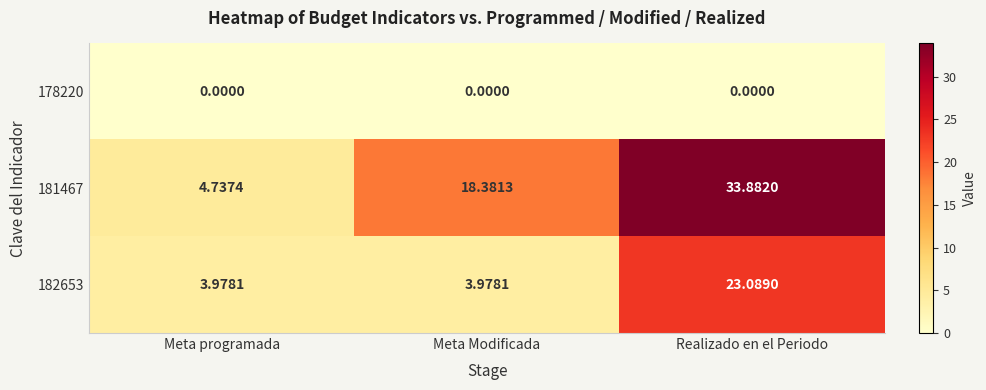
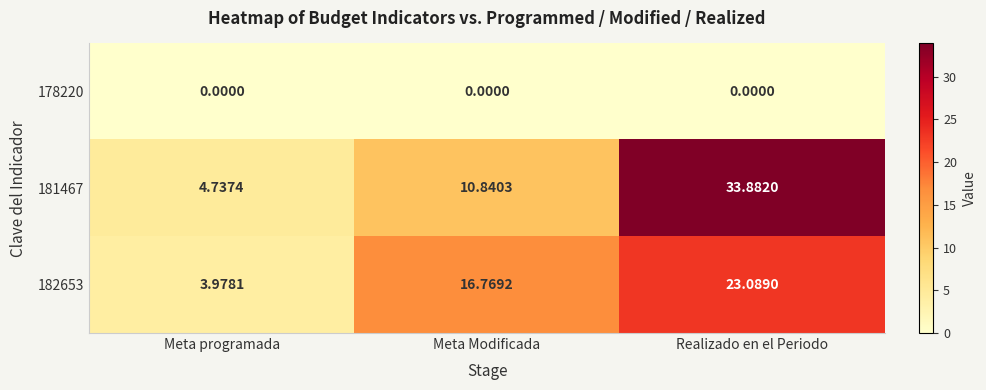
  {
    "178220": {
      "Meta programada": 0.0000,
      "Meta Modificada": 0.0000,
      "Realizado en el Periodo": 0.0000
    },
    "181467": {
      "Meta programada": 4.7374,
-     "Meta Modificada": 18.3813,
+     "Meta Modificada": 10.8403,
      "Realizado en el Periodo": 33.8820
    },
    "182653": {
      "Meta programada": 3.9781,
-     "Meta Modificada": 3.9781,
+     "Meta Modificada": 16.7692,
      "Realizado en el Periodo": 23.0890
    }
  }
